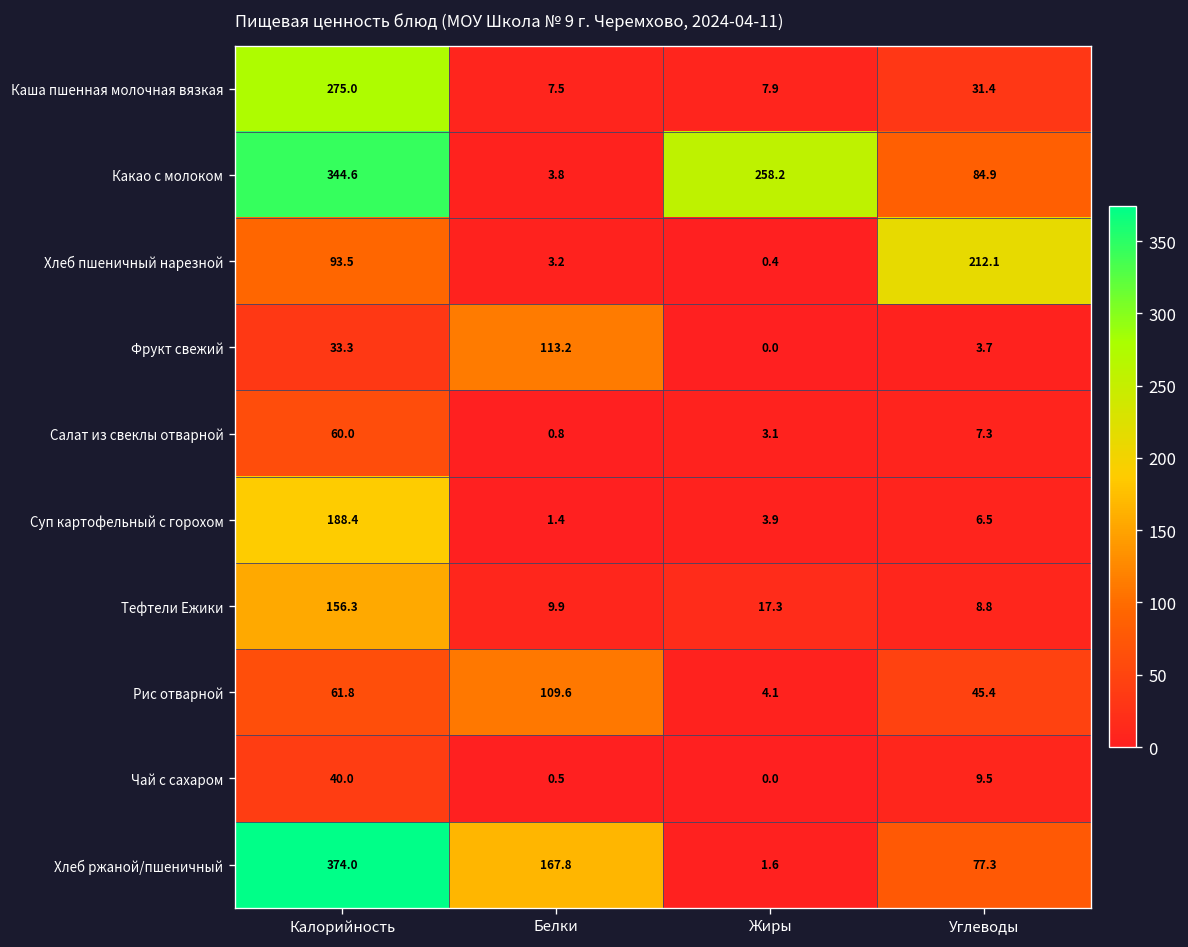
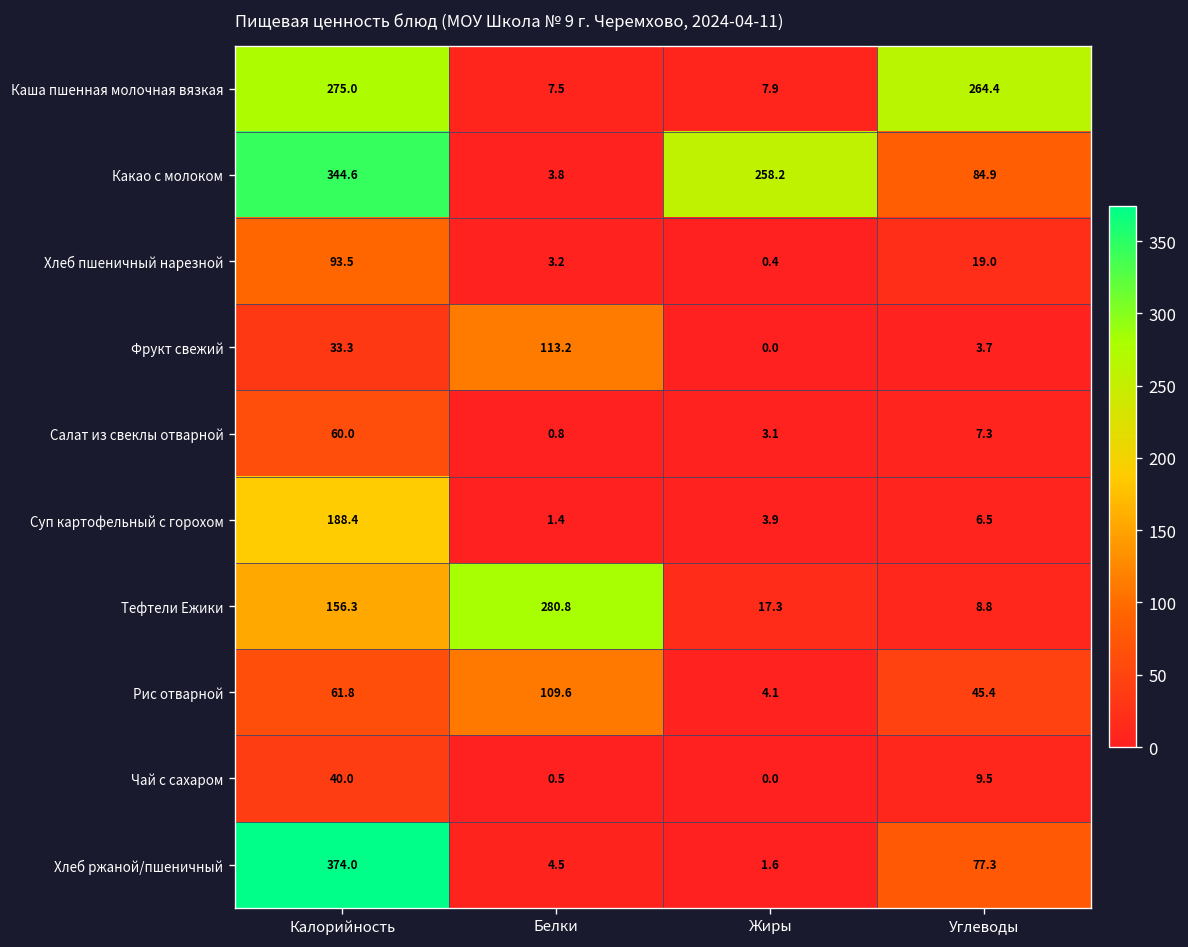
  {
    "Каша пшенная молочная вязкая": {
      "Калорийность": 275.0,
      "Белки": 7.5,
      "Жиры": 7.9,
-     "Углеводы": 31.4
+     "Углеводы": 264.4
    },
    "Какао с молоком": {
      "Калорийность": 344.6,
      "Белки": 3.8,
      "Жиры": 258.2,
      "Углеводы": 84.9
    },
    "Хлеб пшеничный нарезной": {
      "Калорийность": 93.5,
      "Белки": 3.2,
      "Жиры": 0.4,
-     "Углеводы": 212.1
+     "Углеводы": 19.0
    },
    "Фрукт свежий": {
      "Калорийность": 33.3,
      "Белки": 113.2,
      "Жиры": 0.0,
      "Углеводы": 3.7
    },
    "Салат из свеклы отварной": {
      "Калорийность": 60.0,
      "Белки": 0.8,
      "Жиры": 3.1,
      "Углеводы": 7.3
    },
    "Суп картофельный с горохом": {
      "Калорийность": 188.4,
      "Белки": 1.4,
      "Жиры": 3.9,
      "Углеводы": 6.5
    },
    "Тефтели Ежики": {
      "Калорийность": 156.3,
-     "Белки": 9.9,
+     "Белки": 280.8,
      "Жиры": 17.3,
      "Углеводы": 8.8
    },
    "Рис отварной": {
      "Калорийность": 61.8,
      "Белки": 109.6,
      "Жиры": 4.1,
      "Углеводы": 45.4
    },
    "Чай с сахаром": {
      "Калорийность": 40.0,
      "Белки": 0.5,
      "Жиры": 0.0,
      "Углеводы": 9.5
    },
    "Хлеб ржаной/пшеничный": {
      "Калорийность": 374.0,
-     "Белки": 167.8,
+     "Белки": 4.5,
      "Жиры": 1.6,
      "Углеводы": 77.3
    }
  }
